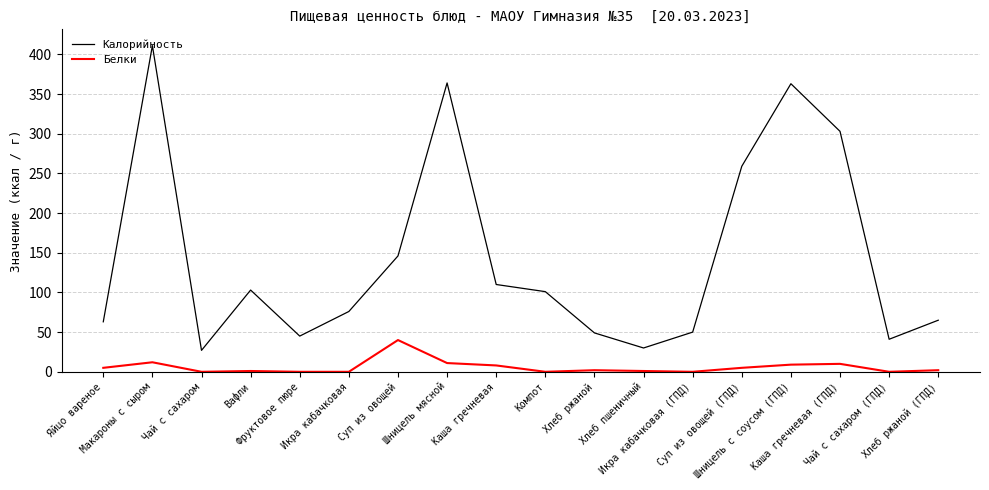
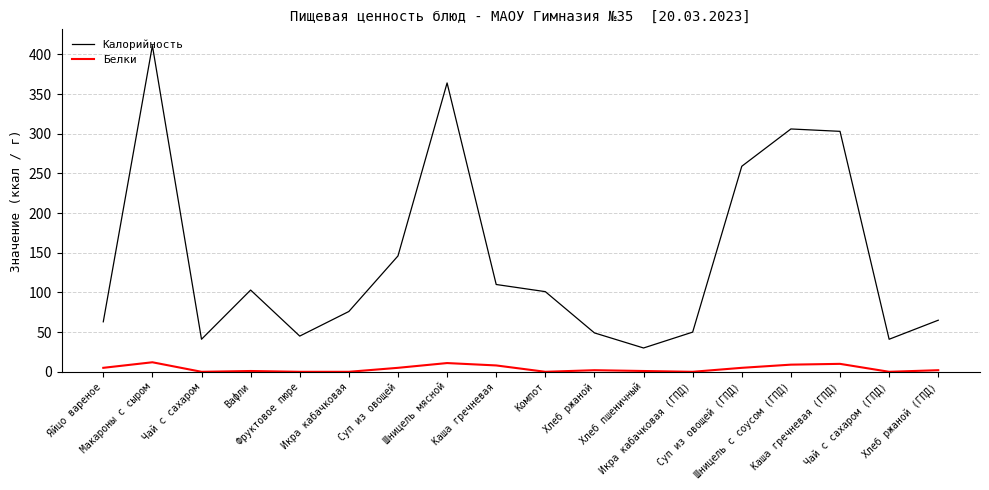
  {
    "Калорийность": {
      "Яйцо вареное": 60,
      "Макароны с сыром": 410,
-     "Чай с сахаром": 30,
+     "Чай с сахаром": 40,
      "Вафли": 100,
      "Фруктовое пюре": 50,
      "Икра кабачковая": 80,
      "Суп из овощей": 150,
      "Шницель мясной": 360,
      "Каша гречневая": 110,
      "Компот": 100,
      "Хлеб ржаной": 50,
      "Хлеб пшеничный": 30,
      "Икра кабачковая (ГПД)": 50,
      "Суп из овощей (ГПД)": 260,
-     "Шницель с соусом (ГПД)": 360,
+     "Шницель с соусом (ГПД)": 310,
      "Каша гречневая (ГПД)": 300,
      "Чай с сахаром (ГПД)": 40,
      "Хлеб ржаной (ГПД)": 70
    },
    "Белки": {
      "Яйцо вареное": 10,
      "Макароны с сыром": 10,
      "Чай с сахаром": 0,
      "Вафли": 0,
      "Фруктовое пюре": 0,
      "Икра кабачковая": 0,
-     "Суп из овощей": 40,
+     "Суп из овощей": 10,
      "Шницель мясной": 10,
      "Каша гречневая": 10,
      "Компот": 0,
      "Хлеб ржаной": 0,
      "Хлеб пшеничный": 0,
      "Икра кабачковая (ГПД)": 0,
      "Суп из овощей (ГПД)": 10,
      "Шницель с соусом (ГПД)": 10,
      "Каша гречневая (ГПД)": 10,
      "Чай с сахаром (ГПД)": 0,
      "Хлеб ржаной (ГПД)": 0
    }
  }
